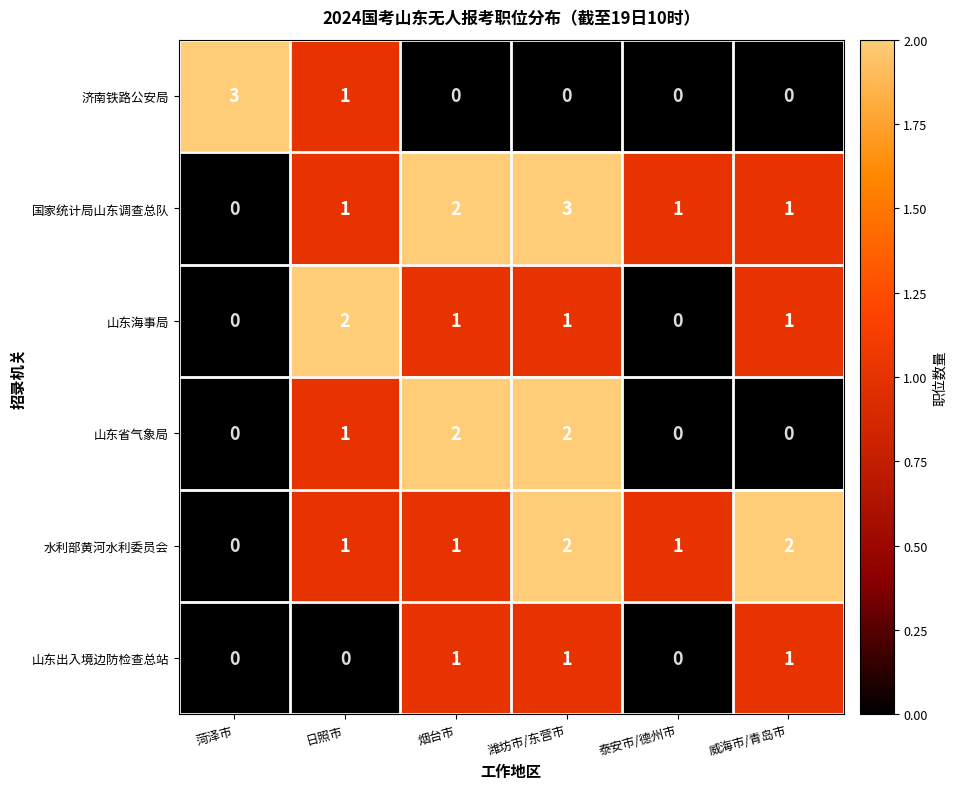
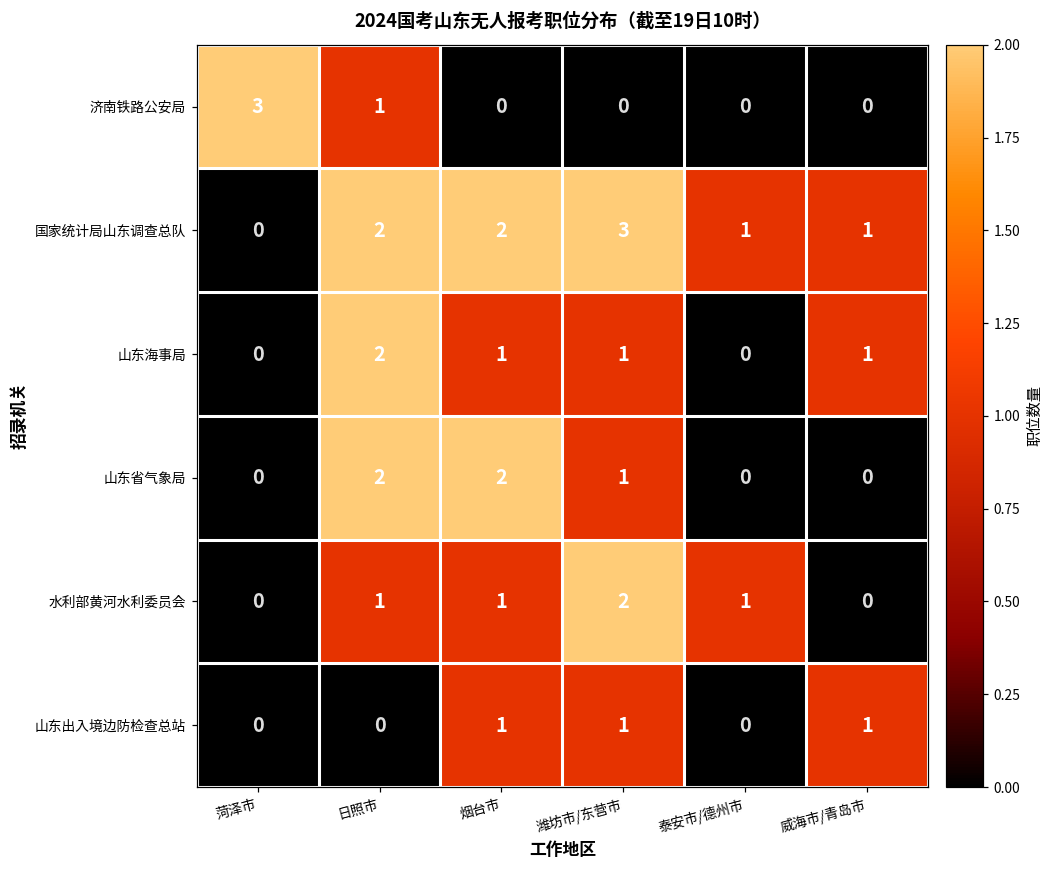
  {
    "济南铁路公安局": {
      "菏泽市": 3,
      "日照市": 1,
      "烟台市": 0,
      "潍坊市/东营市": 0,
      "泰安市/德州市": 0,
      "威海市/青岛市": 0
    },
    "国家统计局山东调查总队": {
      "菏泽市": 0,
-     "日照市": 1,
+     "日照市": 2,
      "烟台市": 2,
      "潍坊市/东营市": 3,
      "泰安市/德州市": 1,
      "威海市/青岛市": 1
    },
    "山东海事局": {
      "菏泽市": 0,
      "日照市": 2,
      "烟台市": 1,
      "潍坊市/东营市": 1,
      "泰安市/德州市": 0,
      "威海市/青岛市": 1
    },
    "山东省气象局": {
      "菏泽市": 0,
-     "日照市": 1,
+     "日照市": 2,
      "烟台市": 2,
-     "潍坊市/东营市": 2,
+     "潍坊市/东营市": 1,
      "泰安市/德州市": 0,
      "威海市/青岛市": 0
    },
    "水利部黄河水利委员会": {
      "菏泽市": 0,
      "日照市": 1,
      "烟台市": 1,
      "潍坊市/东营市": 2,
      "泰安市/德州市": 1,
-     "威海市/青岛市": 2
+     "威海市/青岛市": 0
    },
    "山东出入境边防检查总站": {
      "菏泽市": 0,
      "日照市": 0,
      "烟台市": 1,
      "潍坊市/东营市": 1,
      "泰安市/德州市": 0,
      "威海市/青岛市": 1
    }
  }
